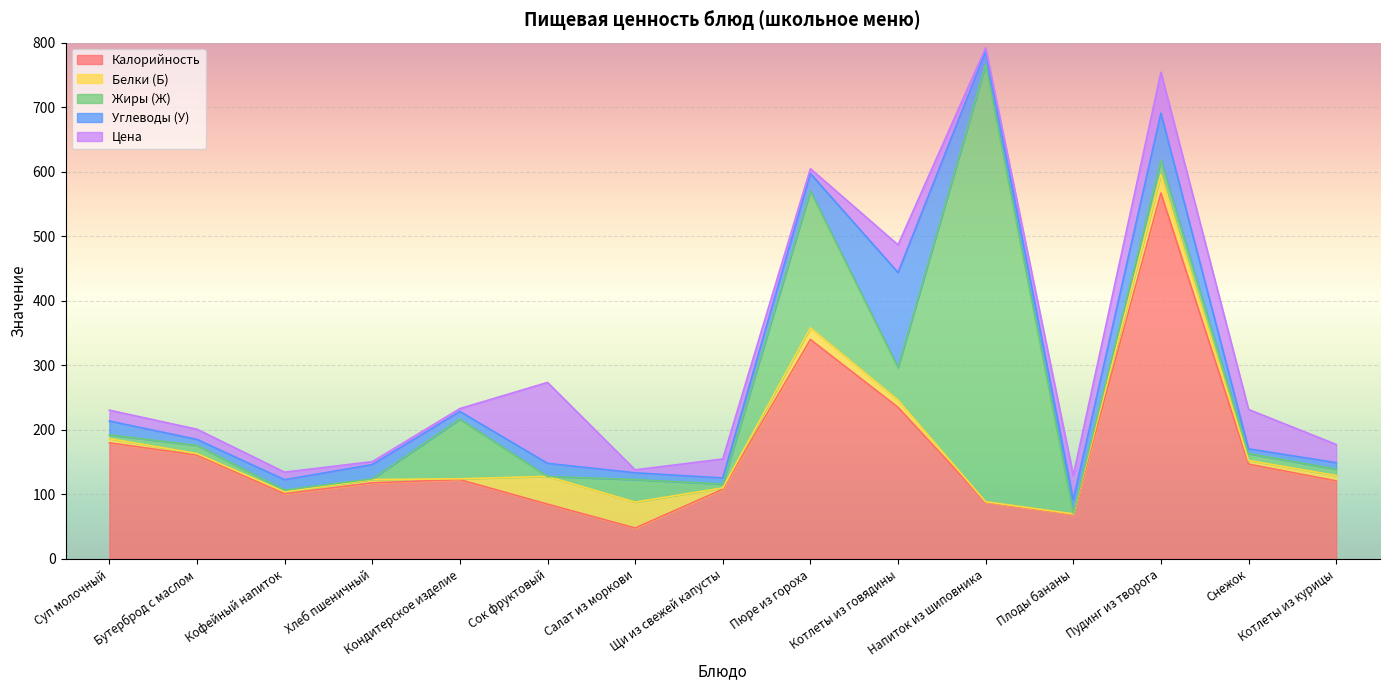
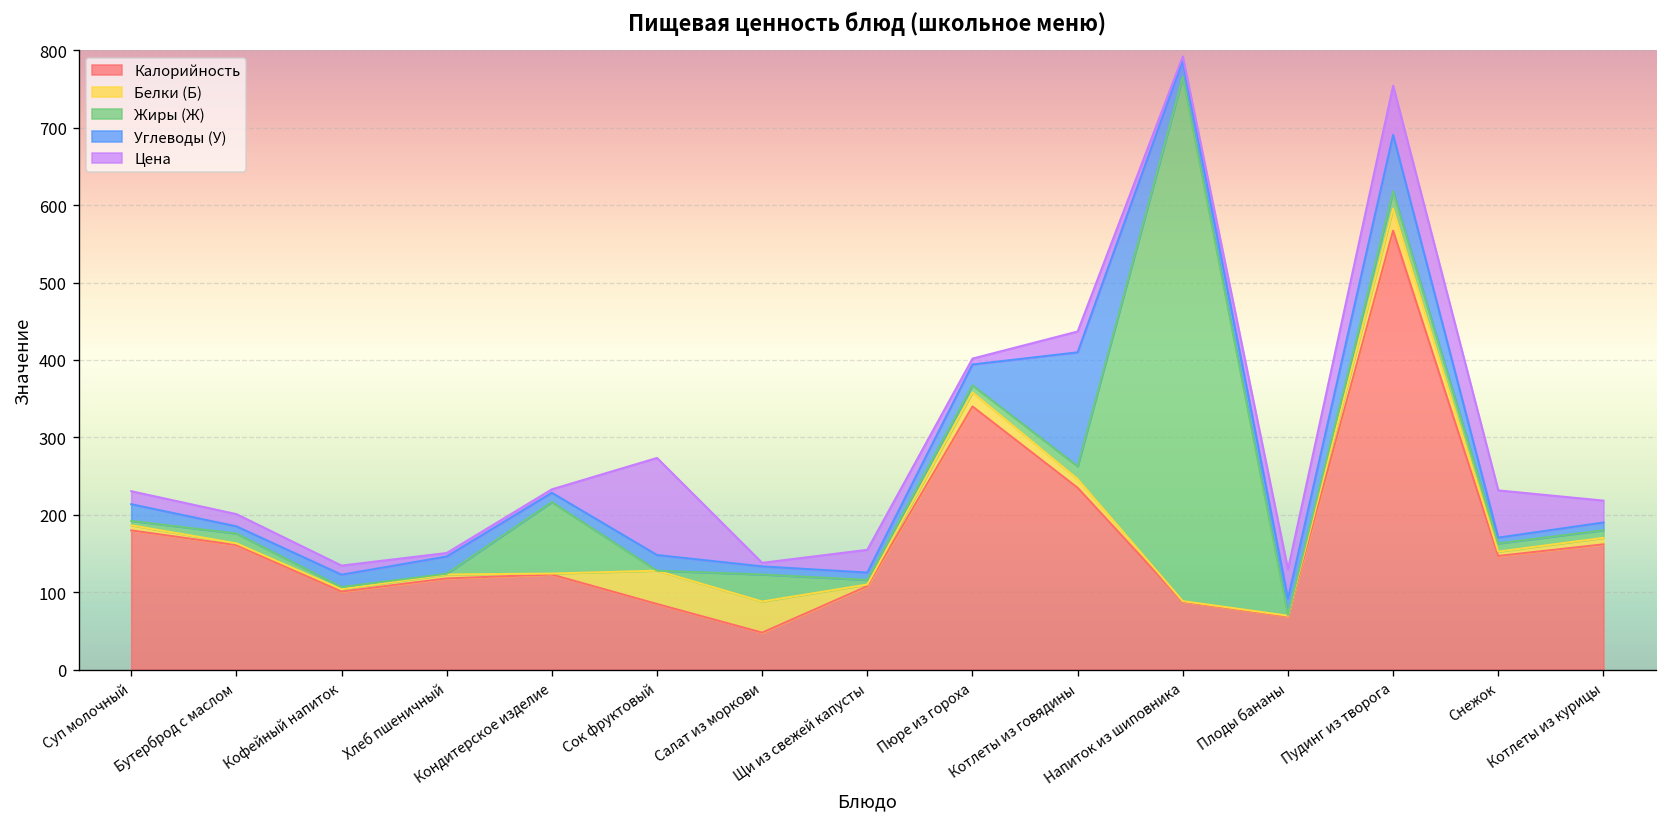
  {
    "Калорийность": {
      "Суп молочный": 180,
      "Хлеб пшеничный": 120,
      "Сок фруктовый": 90,
      "Салат из моркови": 50,
      "Пюре из гороха": 340,
      "Котлеты из говядины": 240,
      "Пудинг из творога": 570,
      "Снежок": 150,
-     "Котлеты из курицы": 120
+     "Котлеты из курицы": 160
    },
    "Белки (Б)": {
      "Суп молочный": 10,
      "Салат из моркови": 40,
      "Пюре из гороха": 20,
      "Котлеты из говядины": 10,
      "Пудинг из творога": 30,
      "Снежок": 10,
      "Котлеты из курицы": 10
    },
    "Жиры (Ж)": {
      "Суп молочный": 10,
      "Бутерброд с маслом": 10,
      "Кондитерское изделие": 90,
      "Салат из моркови": 30,
      "Щи из свежей капусты": 10,
-     "Пюре из гороха": 210,
-     "Котлеты из говядины": 50,
+     "Пюре из гороха": 10,
+     "Котлеты из говядины": 20,
      "Напиток из шиповника": 680,
      "Пудинг из творога": 20,
      "Снежок": 10,
      "Котлеты из курицы": 10
    },
    "Углеводы (У)": {
      "Суп молочный": 20,
      "Бутерброд с маслом": 10,
      "Кофейный напиток": 20,
      "Хлеб пшеничный": 20,
      "Кондитерское изделие": 10,
      "Сок фруктовый": 20,
      "Салат из моркови": 10,
      "Щи из свежей капусты": 10,
      "Пюре из гороха": 30,
      "Котлеты из говядины": 150,
      "Напиток из шиповника": 20,
      "Плоды бананы": 20,
      "Пудинг из творога": 70,
      "Снежок": 10,
      "Котлеты из курицы": 10
    },
    "Цена": {
      "Суп молочный": 20,
      "Бутерброд с маслом": 20,
      "Кофейный напиток": 10,
      "Хлеб пшеничный": 0,
      "Кондитерское изделие": 0,
      "Сок фруктовый": 130,
      "Салат из моркови": 0,
      "Щи из свежей капусты": 30,
      "Пюре из гороха": 10,
-     "Котлеты из говядины": 40,
+     "Котлеты из говядины": 30,
      "Напиток из шиповника": 10,
      "Плоды бананы": 40,
      "Пудинг из творога": 60,
      "Снежок": 60,
      "Котлеты из курицы": 30
    }
  }
